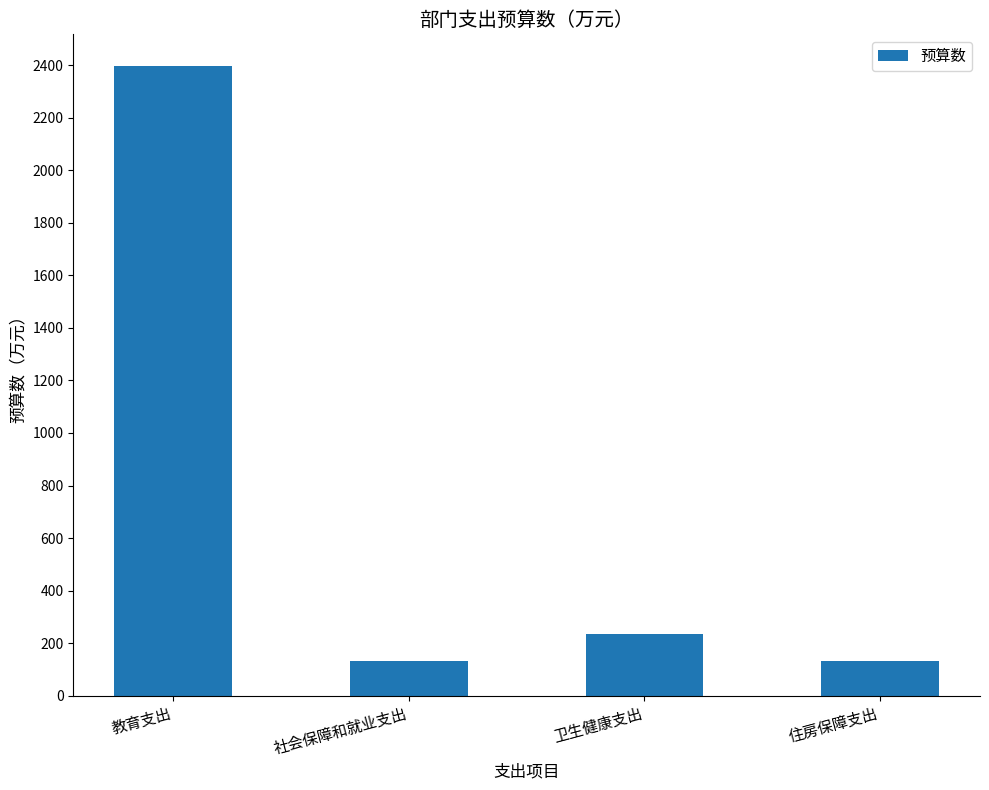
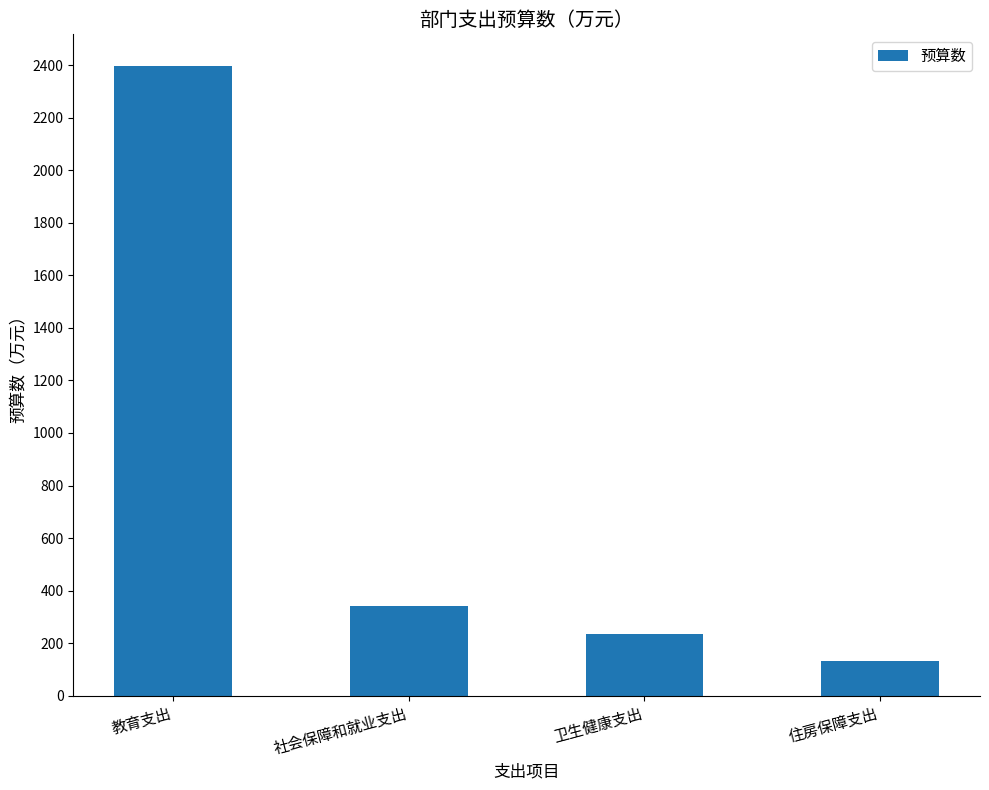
  {
    "教育支出": 2400,
-   "社会保障和就业支出": 130,
+   "社会保障和就业支出": 340,
    "卫生健康支出": 240,
    "住房保障支出": 130
  }
